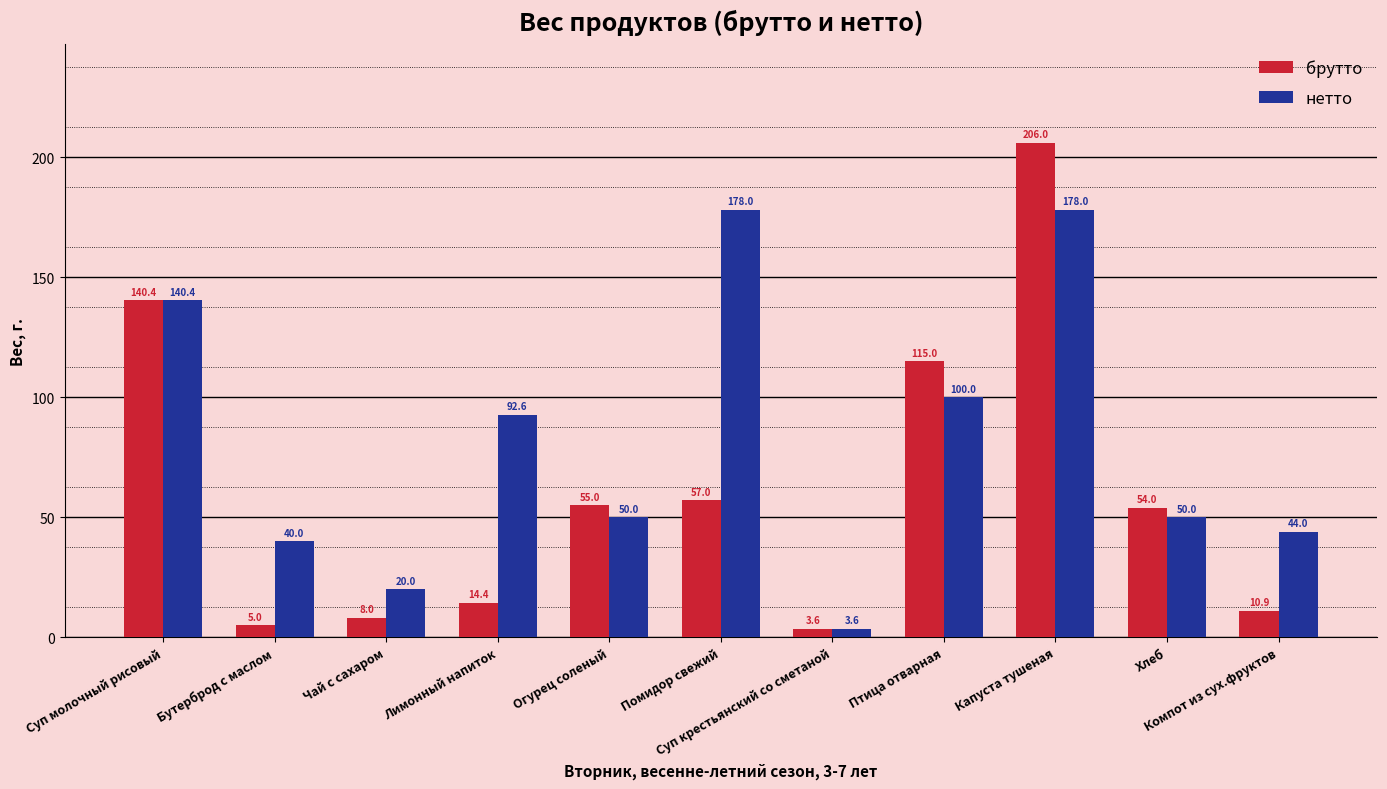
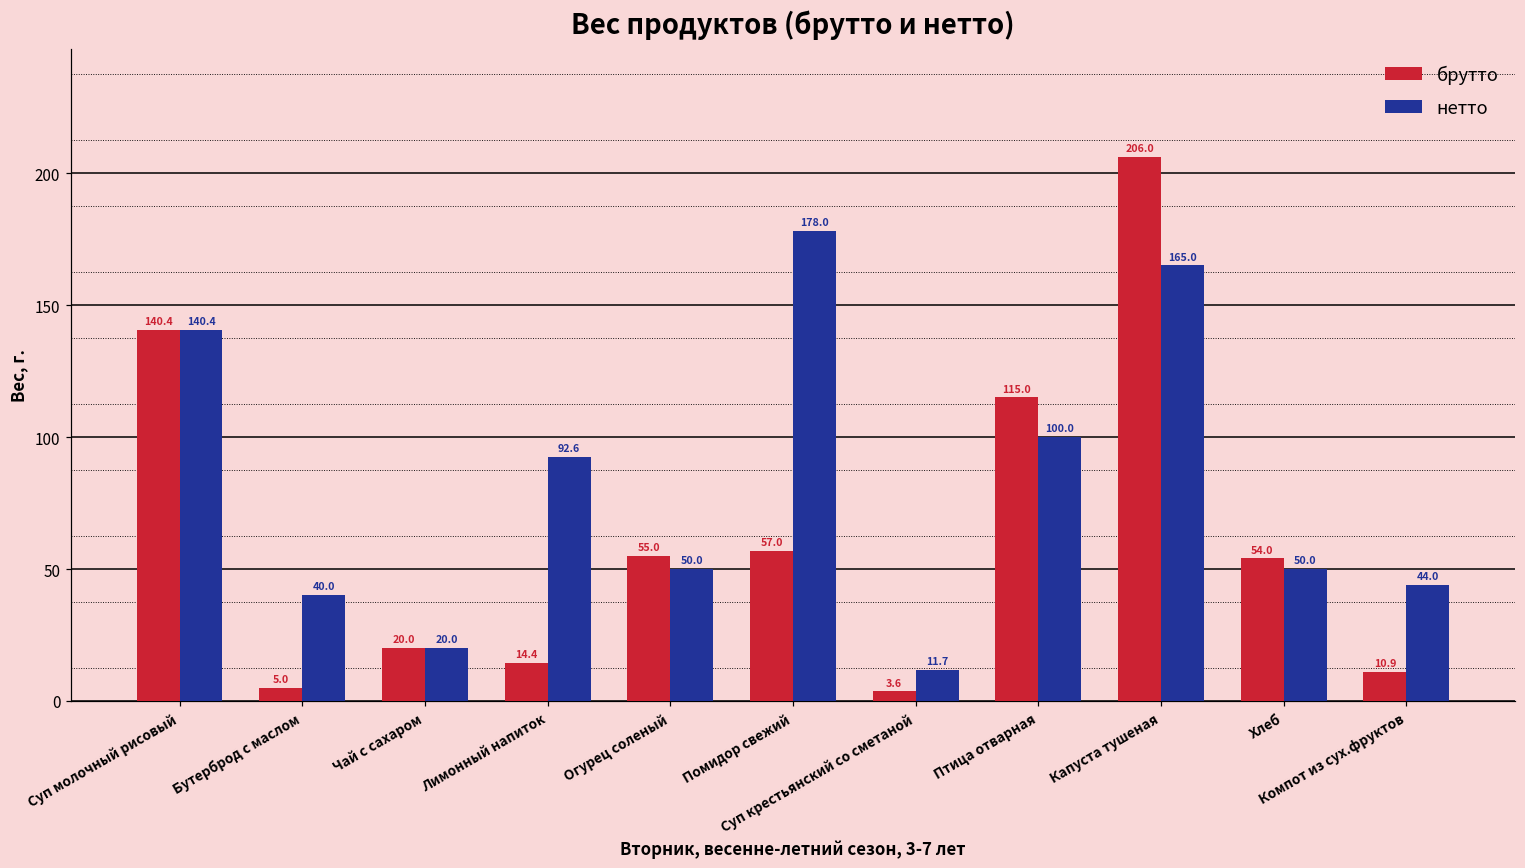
  {
    "брутто": {
      "Суп молочный рисовый": 140.4,
      "Бутерброд с маслом": 5.0,
-     "Чай с сахаром": 8.0,
+     "Чай с сахаром": 20.0,
      "Лимонный напиток": 14.4,
      "Огурец соленый": 55.0,
      "Помидор свежий": 57.0,
      "Суп крестьянский со сметаной": 3.6,
      "Птица отварная": 115.0,
      "Капуста тушеная": 206.0,
      "Хлеб": 54.0,
      "Компот из сух.фруктов": 10.9
    },
    "нетто": {
      "Суп молочный рисовый": 140.4,
      "Бутерброд с маслом": 40.0,
      "Чай с сахаром": 20.0,
      "Лимонный напиток": 92.6,
      "Огурец соленый": 50.0,
      "Помидор свежий": 178.0,
-     "Суп крестьянский со сметаной": 3.6,
+     "Суп крестьянский со сметаной": 11.7,
      "Птица отварная": 100.0,
-     "Капуста тушеная": 178.0,
+     "Капуста тушеная": 165.0,
      "Хлеб": 50.0,
      "Компот из сух.фруктов": 44.0
    }
  }
